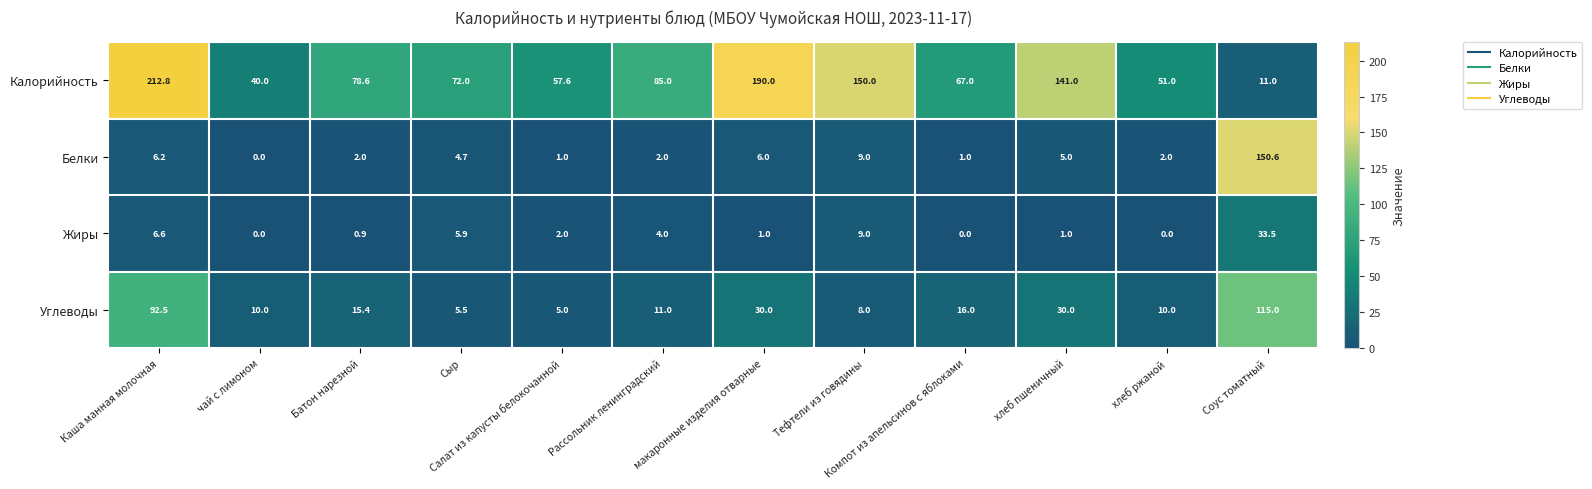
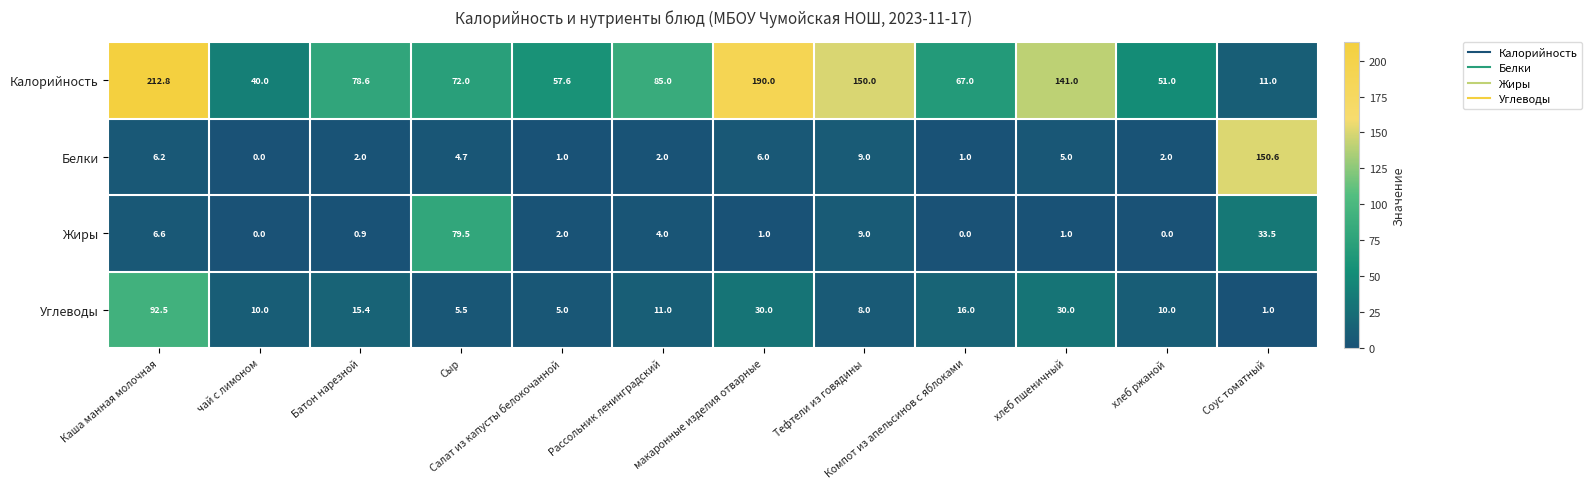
  {
    "Калорийность": {
      "Каша манная молочная": 212.8,
      "чай с лимоном": 40.0,
      "Батон нарезной": 78.6,
      "Сыр": 72.0,
      "Салат из капусты белокочанной": 57.6,
      "Рассольник ленинградский": 85.0,
      "макаронные изделия отварные": 190.0,
      "Тефтели из говядины": 150.0,
      "Компот из апельсинов с яблоками": 67.0,
      "хлеб пшеничный": 141.0,
      "хлеб ржаной": 51.0,
      "Соус томатный": 11.0
    },
    "Белки": {
      "Каша манная молочная": 6.2,
      "чай с лимоном": 0.0,
      "Батон нарезной": 2.0,
      "Сыр": 4.7,
      "Салат из капусты белокочанной": 1.0,
      "Рассольник ленинградский": 2.0,
      "макаронные изделия отварные": 6.0,
      "Тефтели из говядины": 9.0,
      "Компот из апельсинов с яблоками": 1.0,
      "хлеб пшеничный": 5.0,
      "хлеб ржаной": 2.0,
      "Соус томатный": 150.6
    },
    "Жиры": {
      "Каша манная молочная": 6.6,
      "чай с лимоном": 0.0,
      "Батон нарезной": 0.9,
-     "Сыр": 5.9,
+     "Сыр": 79.5,
      "Салат из капусты белокочанной": 2.0,
      "Рассольник ленинградский": 4.0,
      "макаронные изделия отварные": 1.0,
      "Тефтели из говядины": 9.0,
      "Компот из апельсинов с яблоками": 0.0,
      "хлеб пшеничный": 1.0,
      "хлеб ржаной": 0.0,
      "Соус томатный": 33.5
    },
    "Углеводы": {
      "Каша манная молочная": 92.5,
      "чай с лимоном": 10.0,
      "Батон нарезной": 15.4,
      "Сыр": 5.5,
      "Салат из капусты белокочанной": 5.0,
      "Рассольник ленинградский": 11.0,
      "макаронные изделия отварные": 30.0,
      "Тефтели из говядины": 8.0,
      "Компот из апельсинов с яблоками": 16.0,
      "хлеб пшеничный": 30.0,
      "хлеб ржаной": 10.0,
-     "Соус томатный": 115.0
+     "Соус томатный": 1.0
    }
  }
